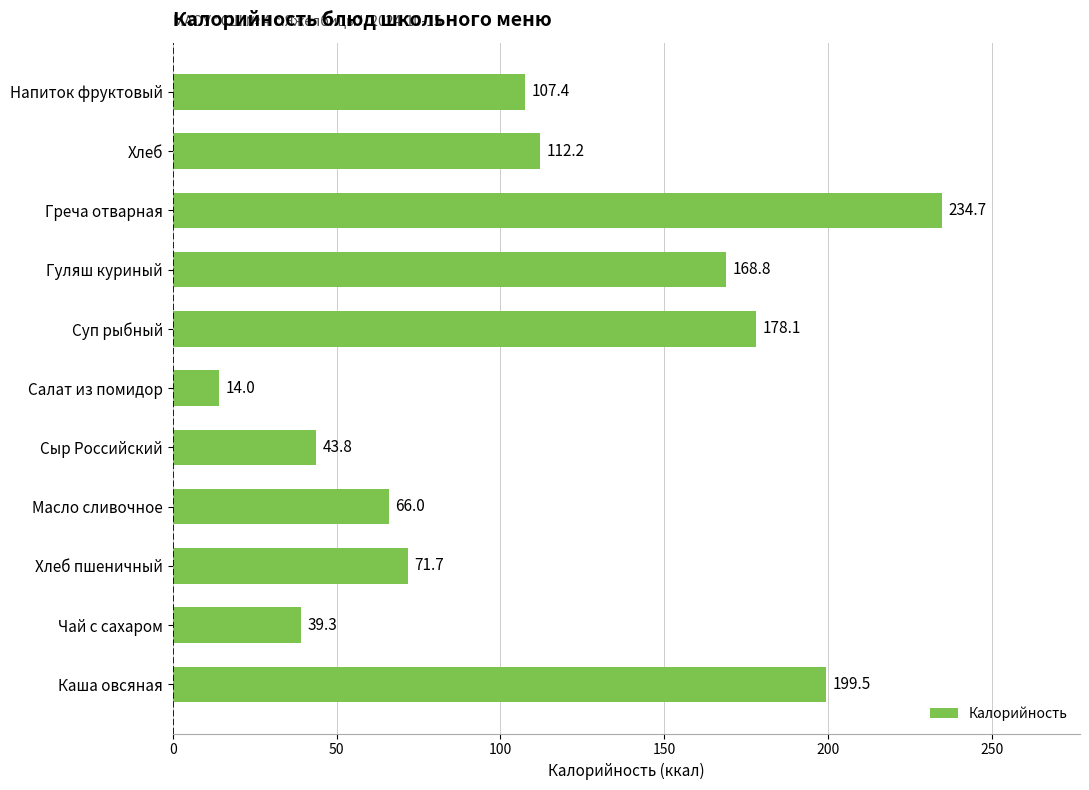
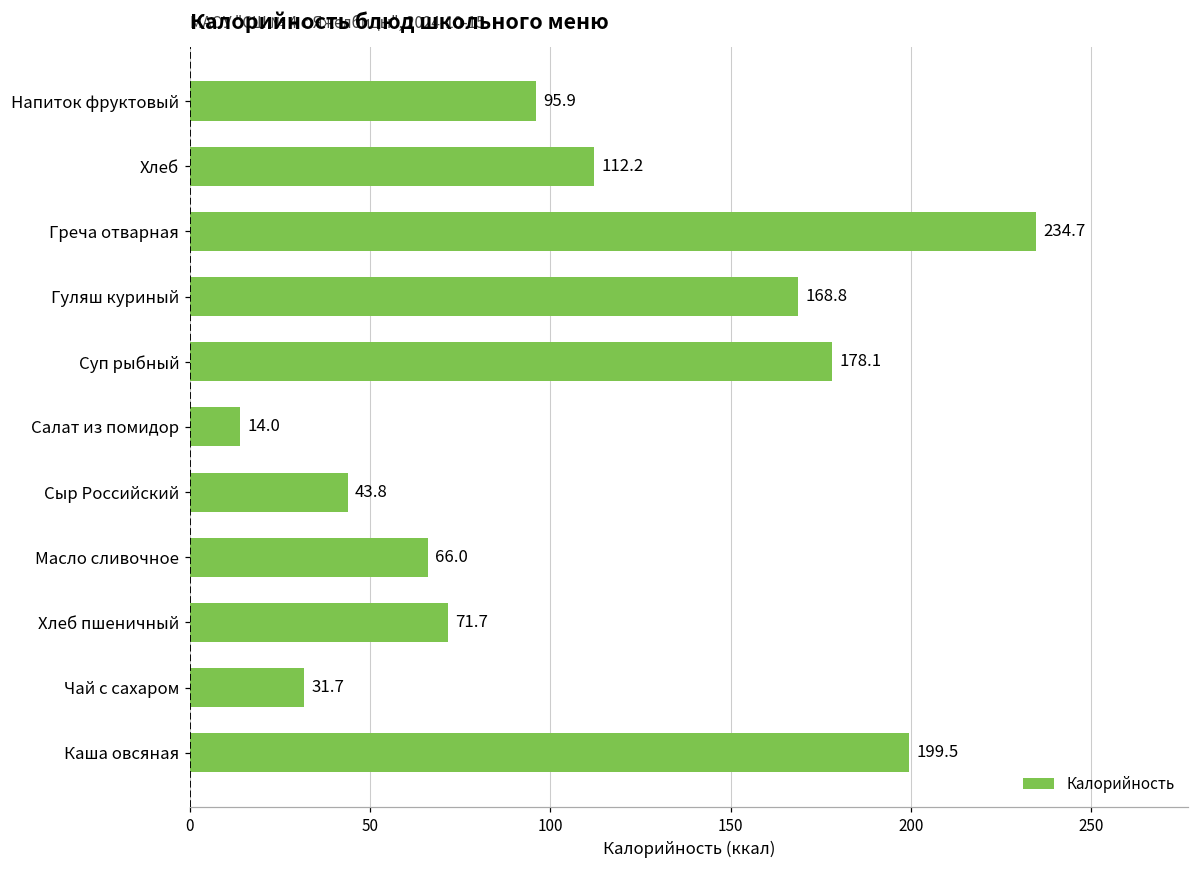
  {
-   "Напиток фруктовый": 107.4,
+   "Напиток фруктовый": 95.9,
    "Хлеб": 112.2,
    "Греча отварная": 234.7,
    "Гуляш куриный": 168.8,
    "Суп рыбный": 178.1,
    "Салат из помидор": 14.0,
    "Сыр Российский": 43.8,
    "Масло сливочное": 66.0,
    "Хлеб пшеничный": 71.7,
-   "Чай с сахаром": 39.3,
+   "Чай с сахаром": 31.7,
    "Каша овсяная": 199.5
  }
